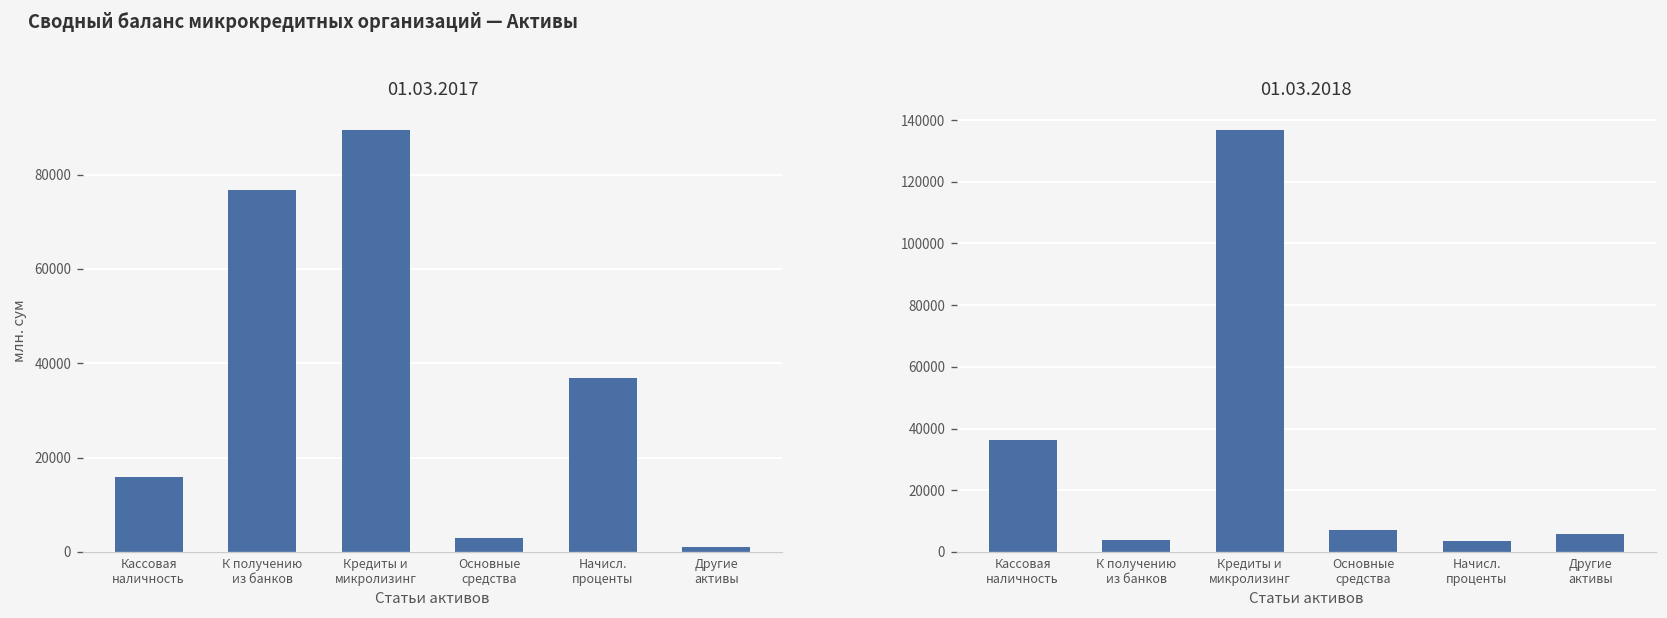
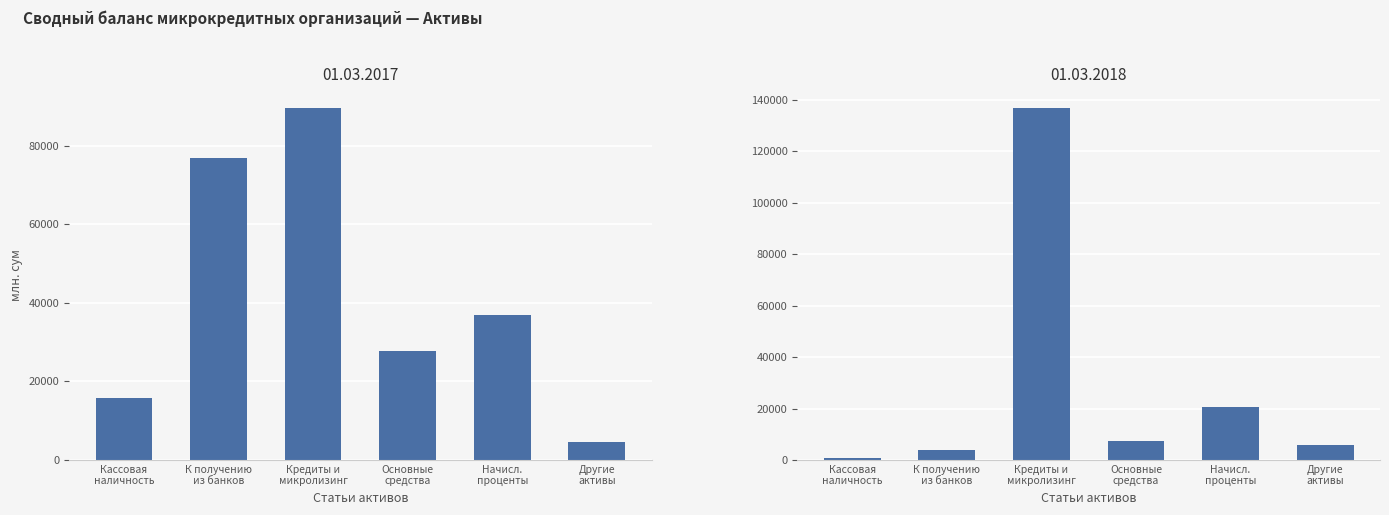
  {
    "01.03.2017": {
      "Кассовая наличность": 16000,
      "К получению из банков": 77000,
      "Кредиты и микролизинг": 90000,
-     "Основные средства": 3000,
+     "Основные средства": 28000,
      "Начисл. проценты": 37000,
-     "Другие активы": 1000
+     "Другие активы": 5000
    },
    "01.03.2018": {
-     "Кассовая наличность": 36000,
+     "Кассовая наличность": 1000,
      "К получению из банков": 4000,
      "Кредиты и микролизинг": 137000,
      "Основные средства": 7000,
-     "Начисл. проценты": 4000,
+     "Начисл. проценты": 21000,
      "Другие активы": 6000
    }
  }
